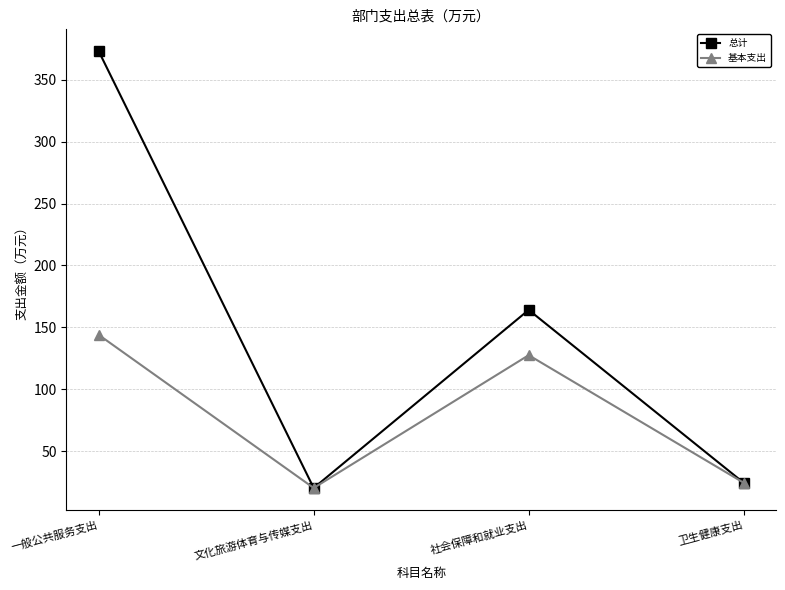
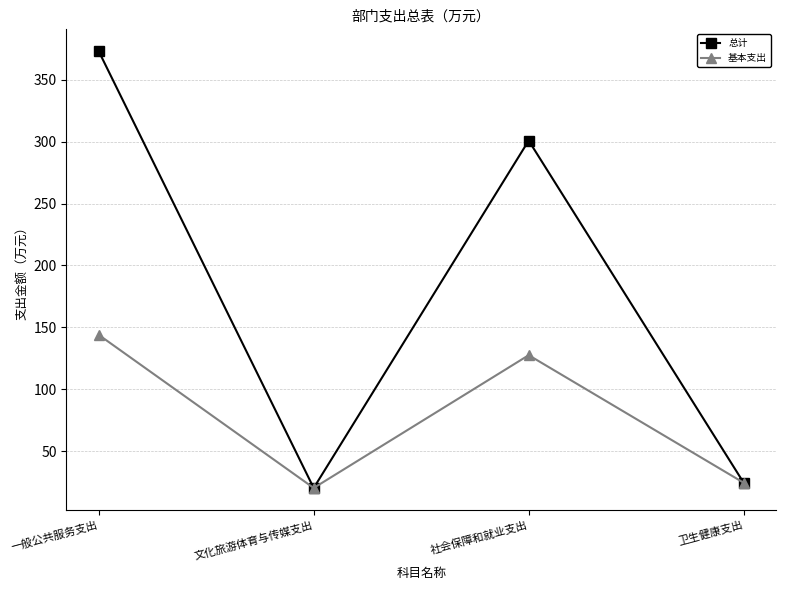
  {
    "总计": {
      "一般公共服务支出": 373,
-     "社会保障和就业支出": 164
+     "社会保障和就业支出": 301
    },
    "基本支出": {
      "一般公共服务支出": 144,
      "社会保障和就业支出": 128
    }
  }
